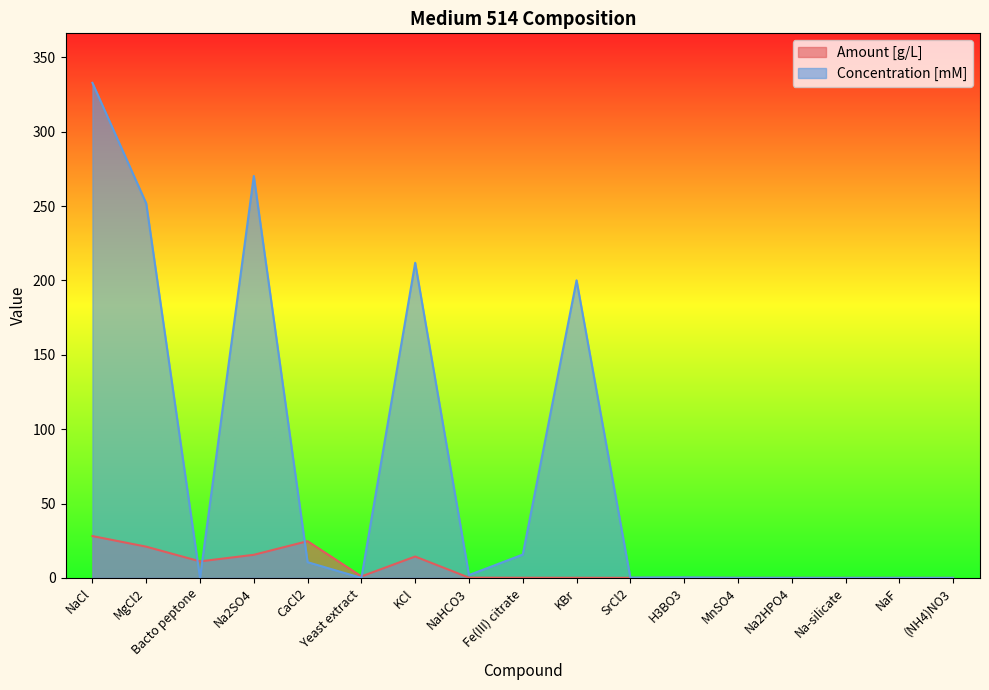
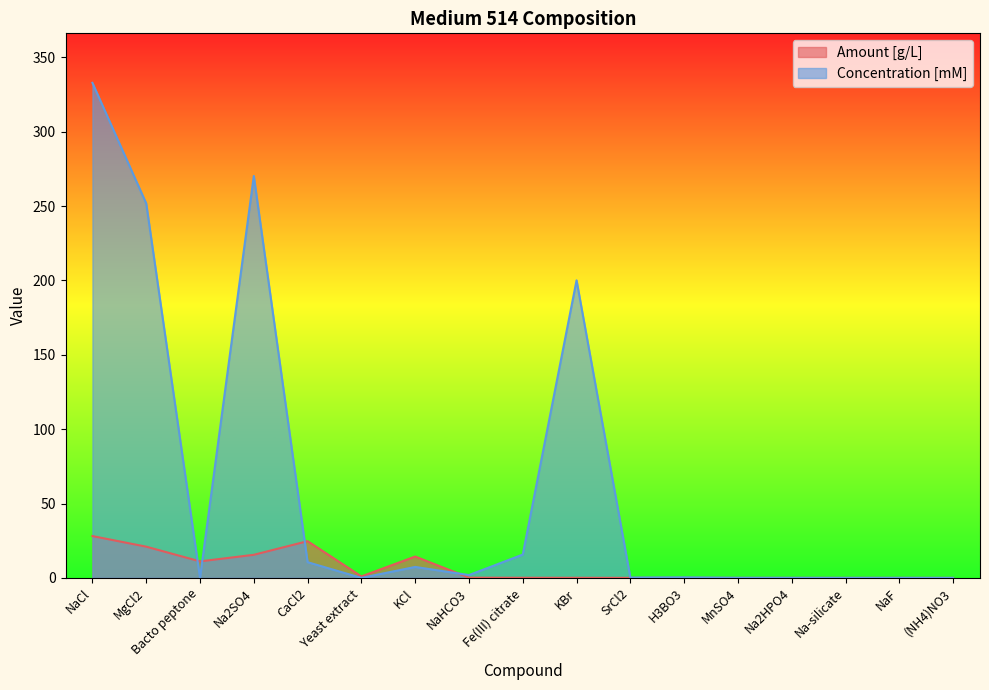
  {
    "Amount [g/L]": {
      "NaCl": 28,
      "MgCl2": 21,
      "Bacto peptone": 11,
      "Na2SO4": 16,
      "CaCl2": 25,
      "KCl": 14,
      "NaHCO3": 0,
      "Fe(III) citrate": 0,
      "KBr": 0
    },
    "Concentration [mM]": {
      "NaCl": 333,
      "MgCl2": 252,
      "Bacto peptone": 0,
      "Na2SO4": 270,
      "CaCl2": 11,
-     "KCl": 212,
+     "KCl": 7,
      "NaHCO3": 2,
      "Fe(III) citrate": 16,
      "KBr": 200
    }
  }
